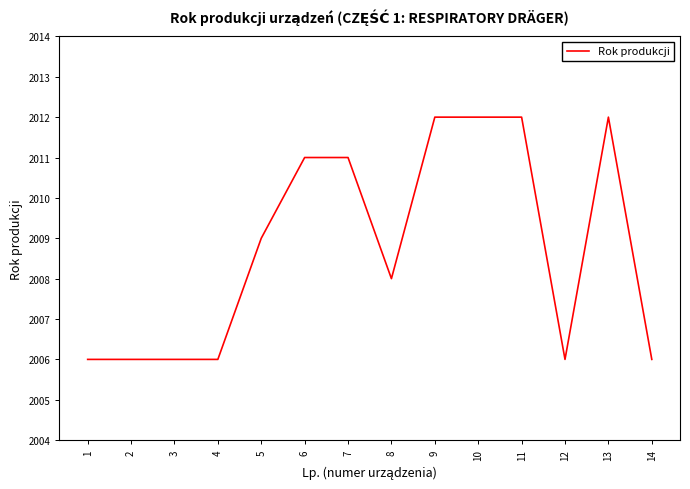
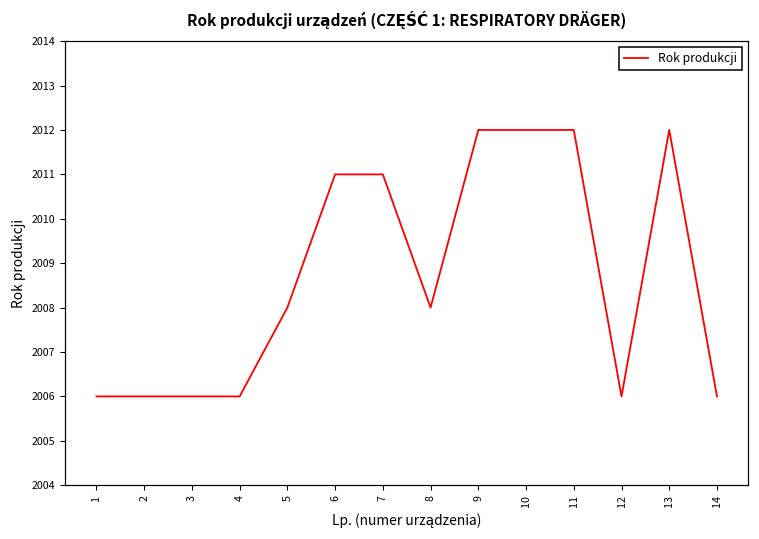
  {
    "1": 2006,
    "2": 2006,
    "3": 2006,
    "4": 2006,
-   "5": 2009,
+   "5": 2008,
    "6": 2011,
    "7": 2011,
    "8": 2008,
    "9": 2012,
    "10": 2012,
    "11": 2012,
    "12": 2006,
    "13": 2012,
    "14": 2006
  }
